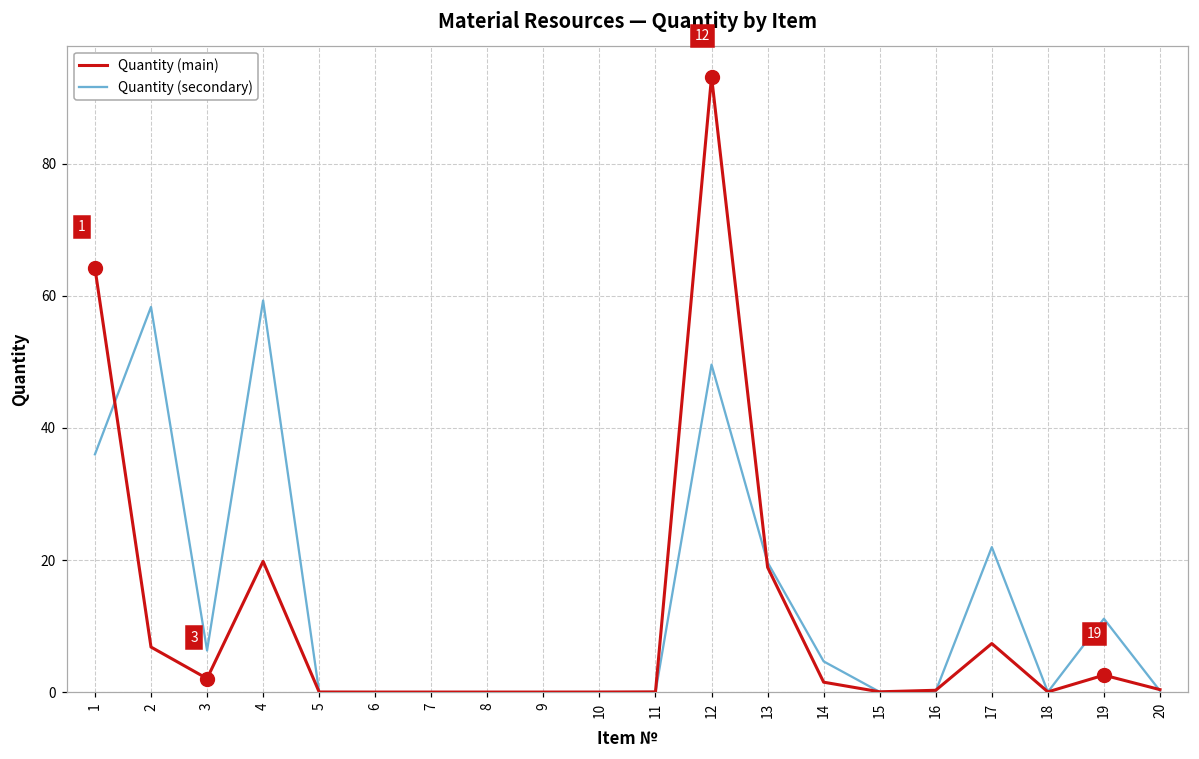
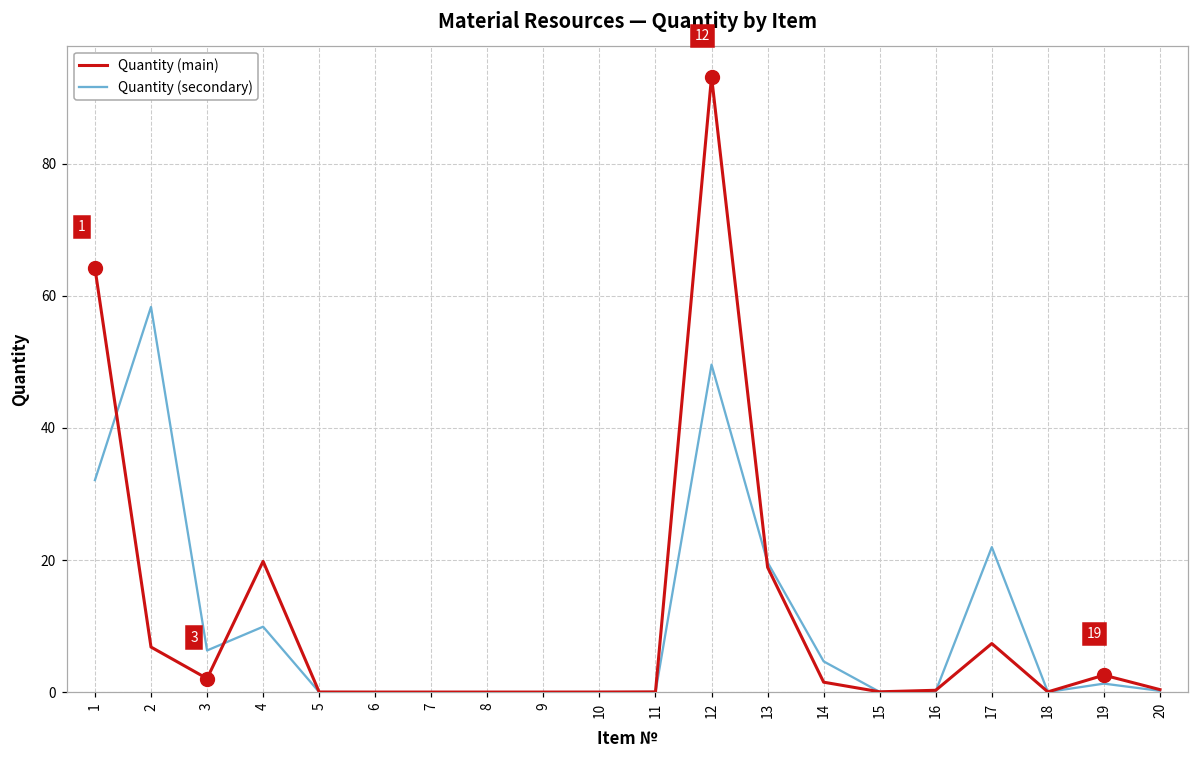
  {
    "Quantity (secondary)": {
-     "1": 36,
+     "1": 32,
      "2": 58,
-     "4": 59,
+     "4": 10,
      "12": 50,
      "13": 20,
      "14": 5,
      "17": 22,
-     "19": 11
+     "19": 1
    }
  }
